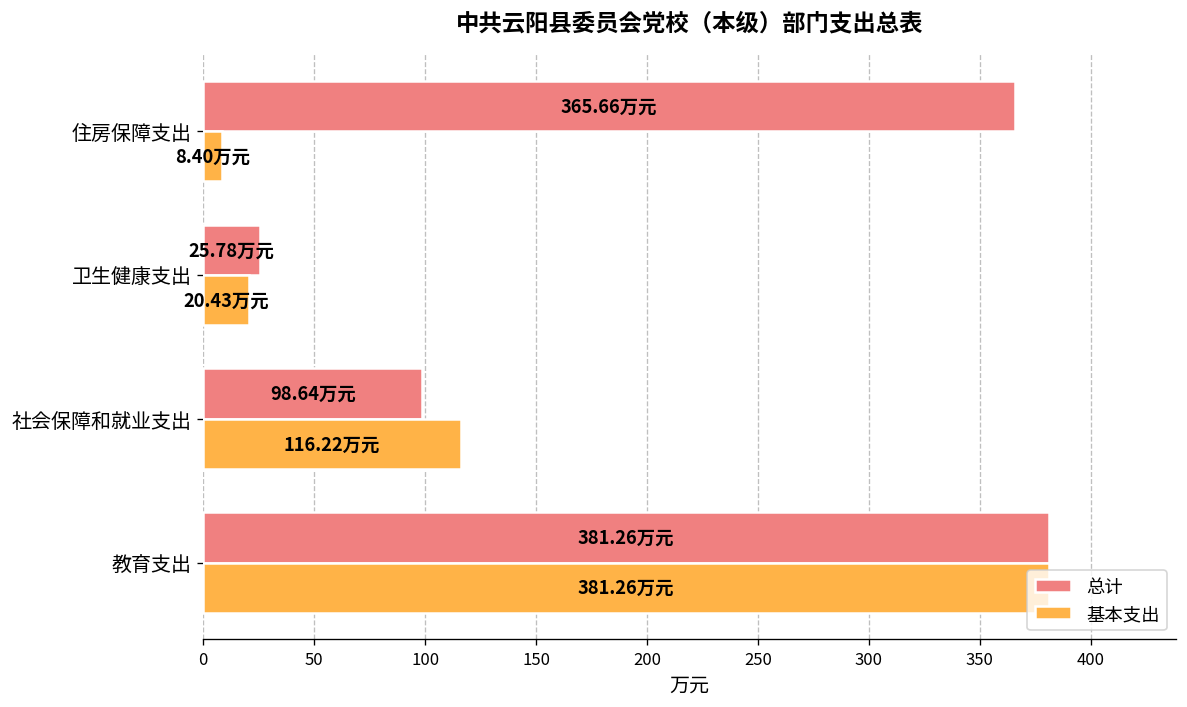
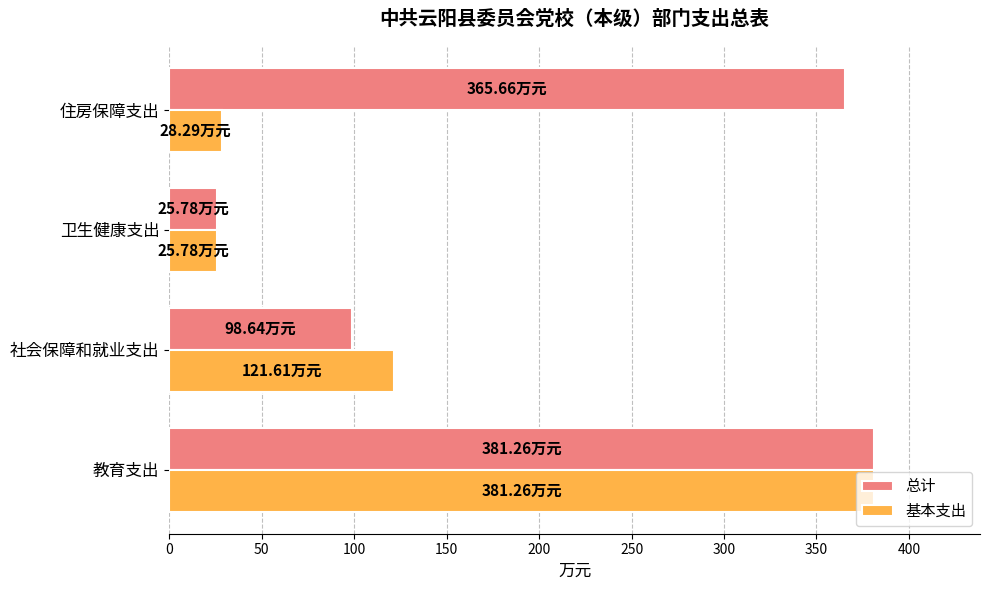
  {
    "总计": {
      "住房保障支出": 365.66,
      "卫生健康支出": 25.78,
      "社会保障和就业支出": 98.64,
      "教育支出": 381.26
    },
    "基本支出": {
-     "住房保障支出": 8.40,
-     "卫生健康支出": 20.43,
-     "社会保障和就业支出": 116.22
+     "住房保障支出": 28.29,
+     "卫生健康支出": 25.78,
+     "社会保障和就业支出": 121.61
    }
  }
